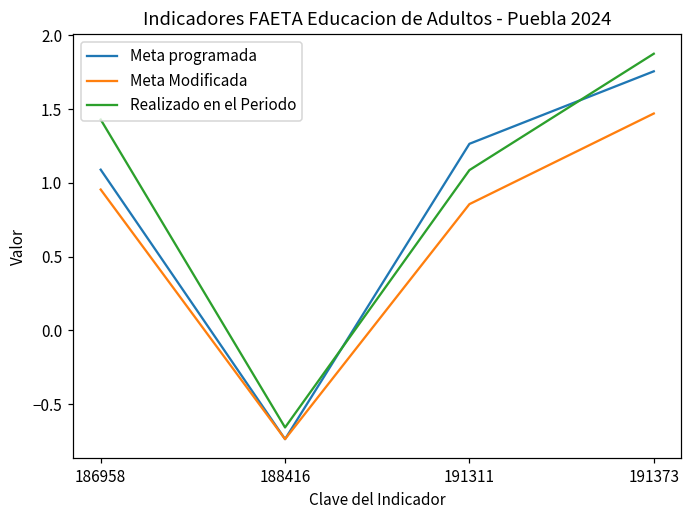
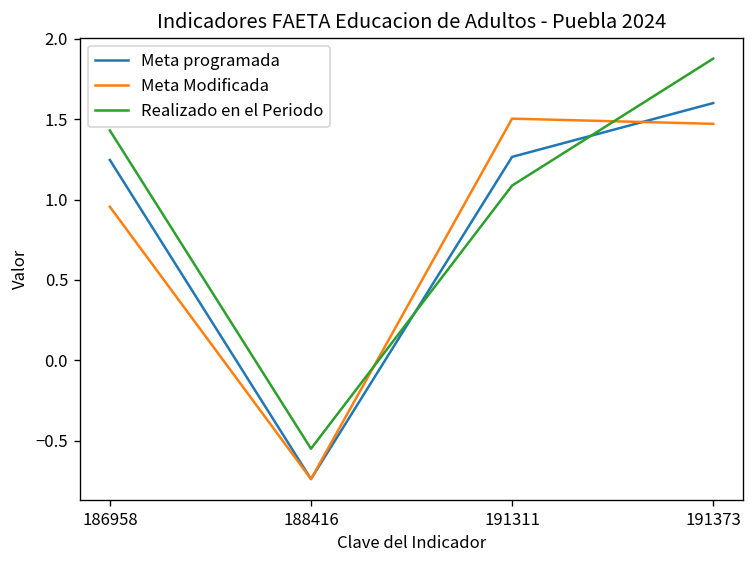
  {
    "Meta programada": {
-     "186958": 1.09,
+     "186958": 1.25,
      "191311": 1.27,
-     "191373": 1.76
+     "191373": 1.60
    },
    "Meta Modificada": {
      "186958": 0.96,
-     "191311": 0.86,
+     "191311": 1.50,
      "191373": 1.47
    },
    "Realizado en el Periodo": {
      "186958": 1.43,
-     "188416": -0.66,
+     "188416": -0.55,
      "191311": 1.09,
      "191373": 1.88
    }
  }
